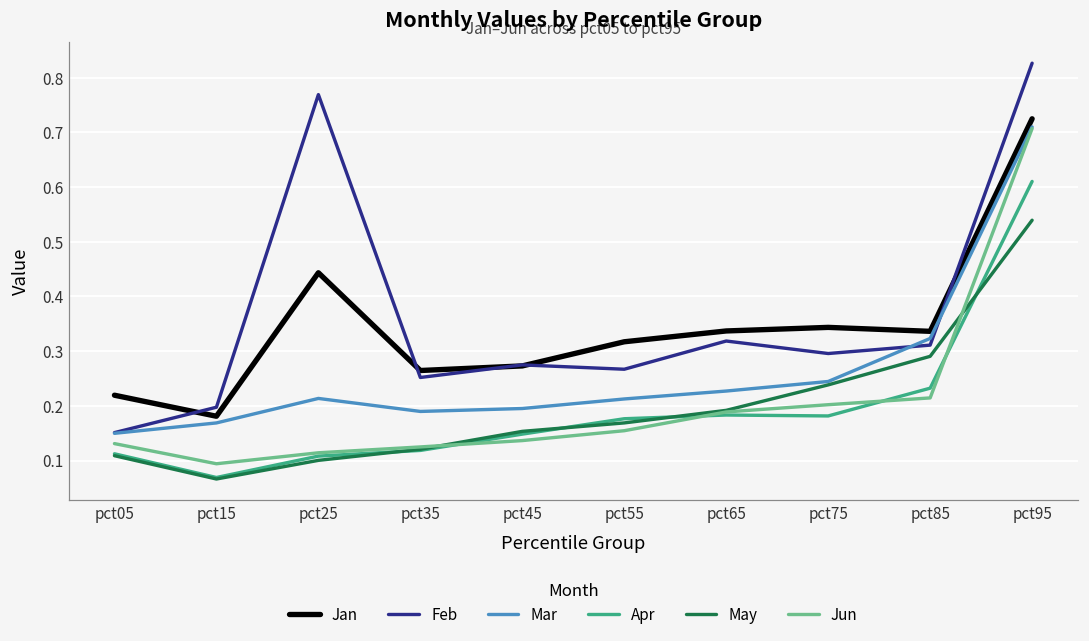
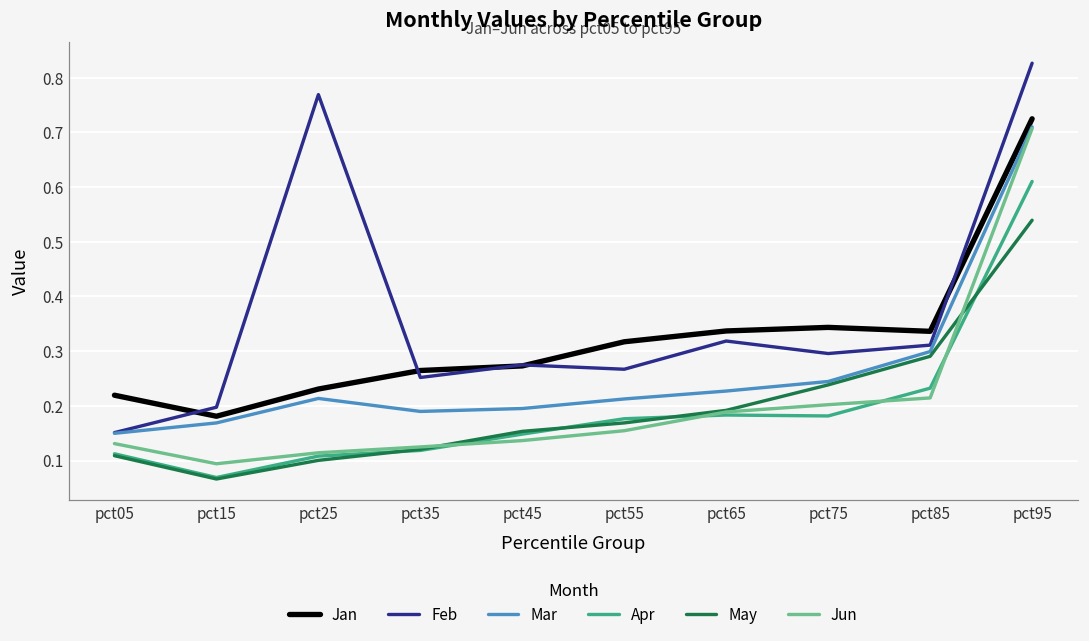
  {
    "Jan": {
      "pct05": 0.22,
      "pct15": 0.18,
-     "pct25": 0.44,
+     "pct25": 0.23,
      "pct35": 0.26,
      "pct55": 0.32,
      "pct65": 0.34,
      "pct75": 0.34,
      "pct85": 0.34,
      "pct95": 0.72
    },
    "Feb": {
      "pct15": 0.20,
      "pct25": 0.77,
      "pct35": 0.25,
      "pct55": 0.27,
      "pct65": 0.32,
      "pct75": 0.30,
      "pct85": 0.31,
      "pct95": 0.83
    },
    "Mar": {
      "pct15": 0.17,
      "pct25": 0.21,
      "pct35": 0.19,
      "pct45": 0.20,
      "pct55": 0.21,
      "pct65": 0.23,
      "pct75": 0.24,
-     "pct85": 0.32
+     "pct85": 0.30
    },
    "May": {
      "pct25": 0.10,
      "pct55": 0.17,
      "pct75": 0.24,
      "pct85": 0.29,
      "pct95": 0.54
    }
  }
